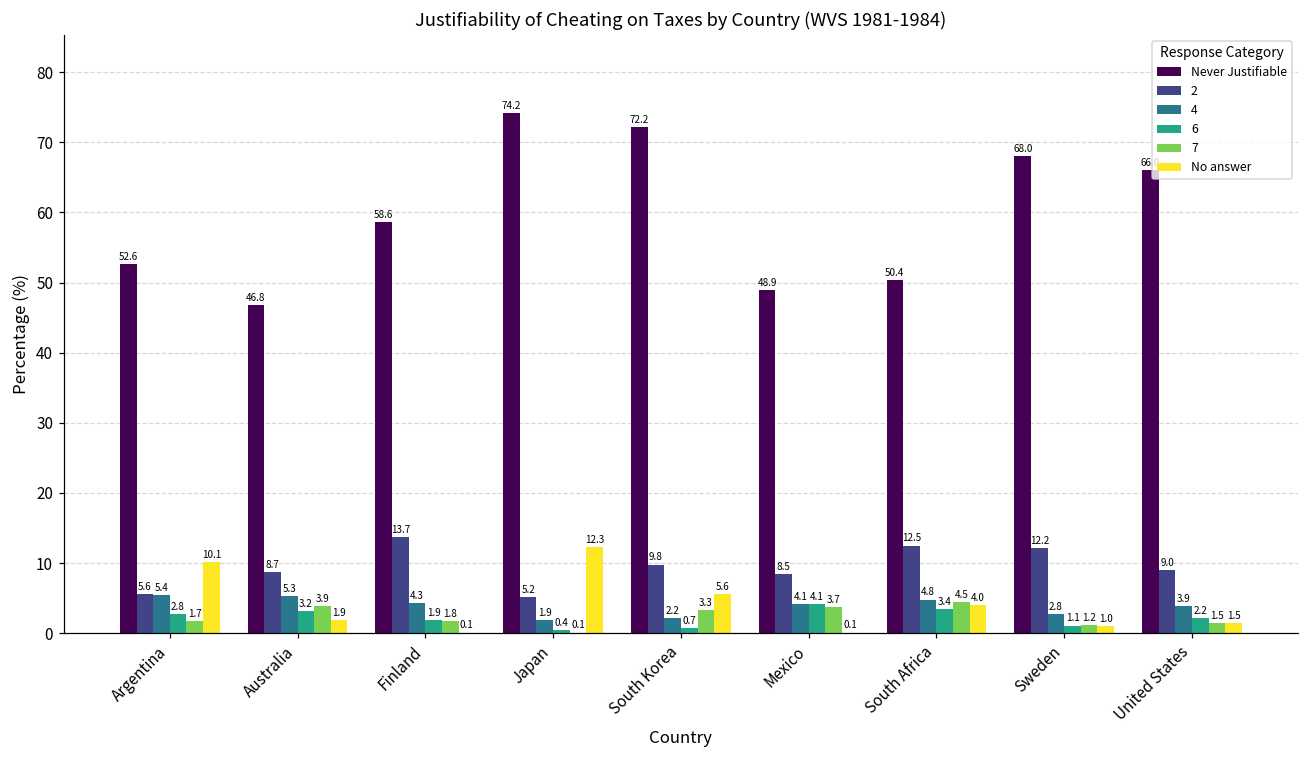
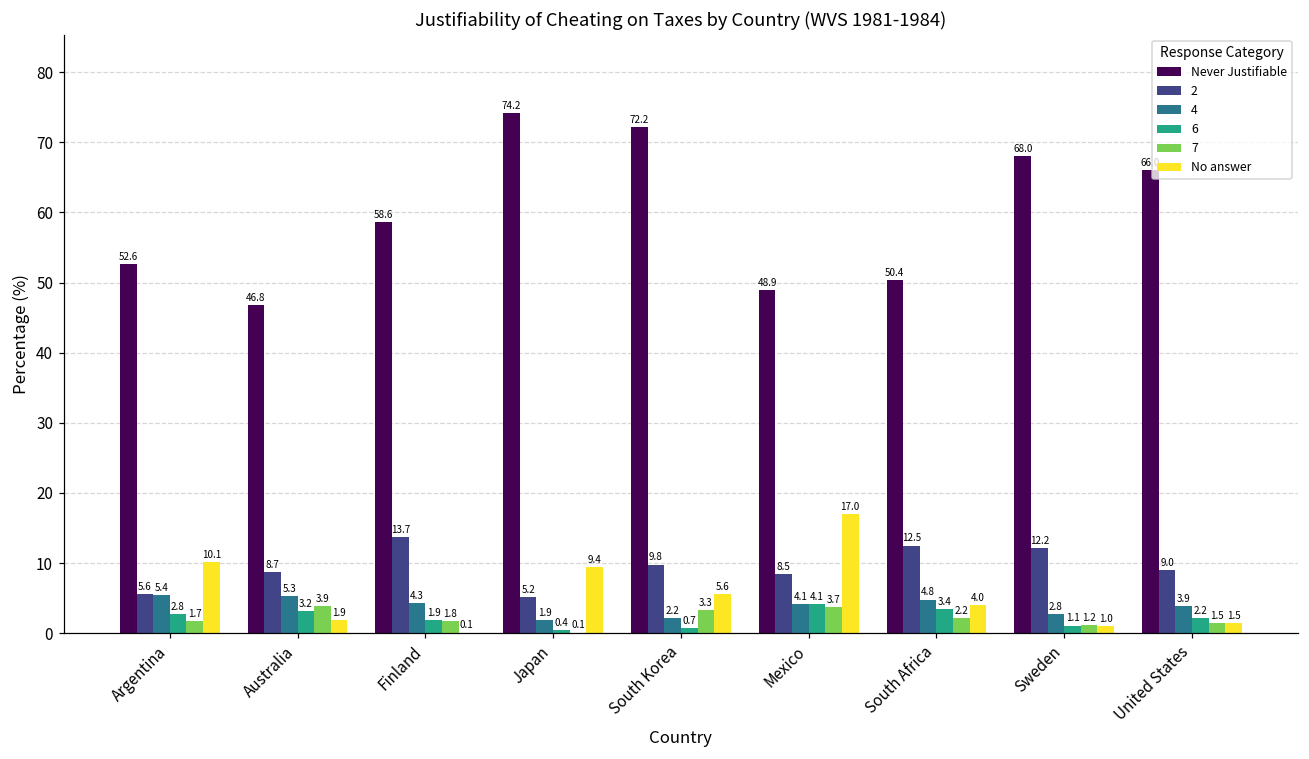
  {
    "Never Justifiable": {
      "Argentina": 52.6,
      "Australia": 46.8,
      "Finland": 58.6,
      "Japan": 74.2,
      "South Korea": 72.2,
      "Mexico": 48.9,
      "South Africa": 50.4,
      "Sweden": 68.0
    },
    "7": {
      "Argentina": 1.7,
      "Australia": 3.9,
      "Finland": 1.8,
      "Japan": 0.1,
      "South Korea": 3.3,
      "Mexico": 3.7,
-     "South Africa": 4.5,
+     "South Africa": 2.2,
      "Sweden": 1.2,
      "United States": 1.5
    },
    "No answer": {
      "Argentina": 10.1,
      "Australia": 1.9,
      "Finland": 0.1,
-     "Japan": 12.3,
+     "Japan": 9.4,
      "South Korea": 5.6,
-     "Mexico": 0.1,
+     "Mexico": 17.0,
      "South Africa": 4.0,
      "Sweden": 1.0,
      "United States": 1.5
    }
  }
